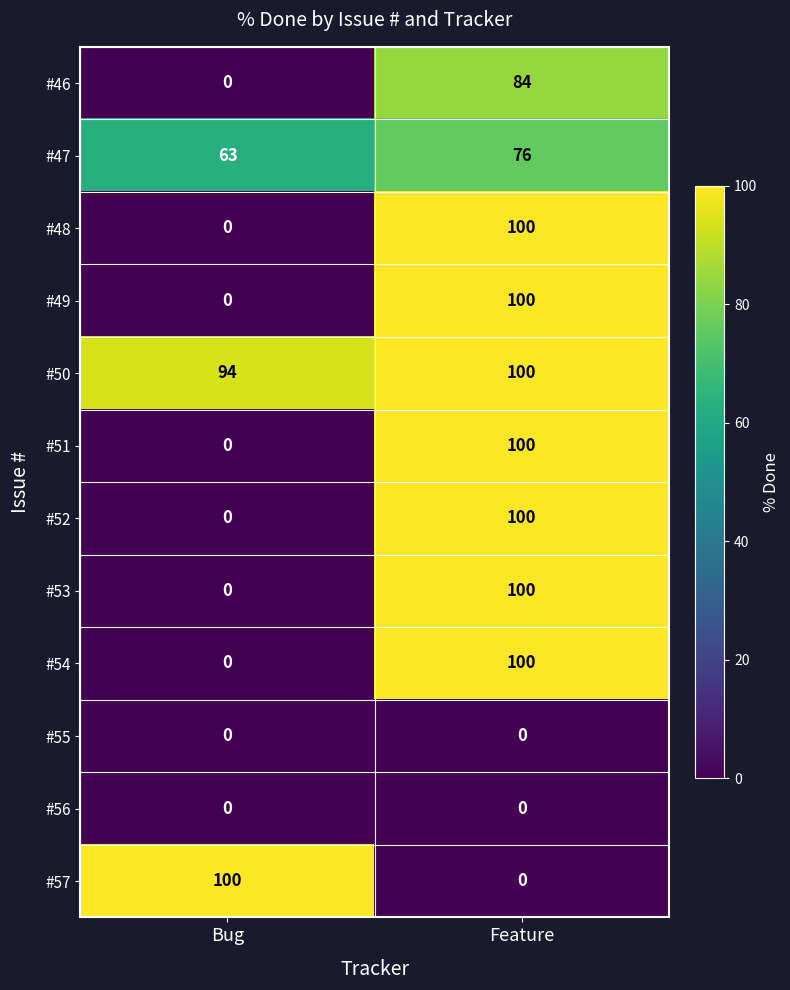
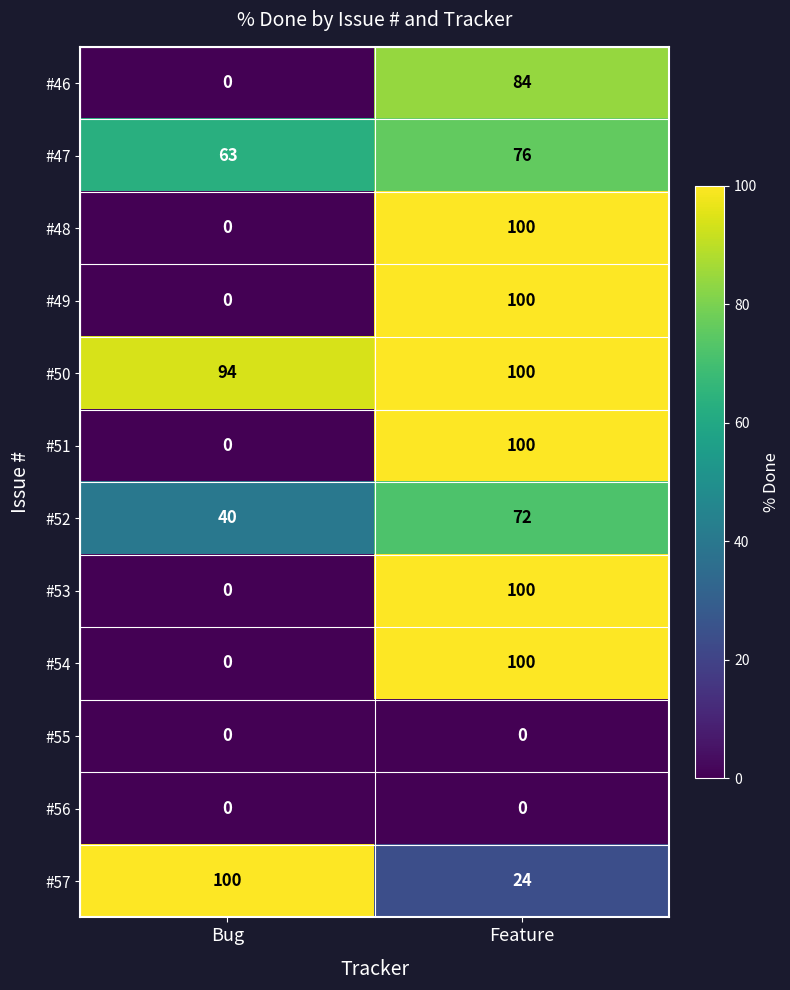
  {
    "#46": {
      "Bug": 0,
      "Feature": 84
    },
    "#47": {
      "Bug": 63,
      "Feature": 76
    },
    "#48": {
      "Bug": 0,
      "Feature": 100
    },
    "#49": {
      "Bug": 0,
      "Feature": 100
    },
    "#50": {
      "Bug": 94,
      "Feature": 100
    },
    "#51": {
      "Bug": 0,
      "Feature": 100
    },
    "#52": {
-     "Bug": 0,
-     "Feature": 100
+     "Bug": 40,
+     "Feature": 72
    },
    "#53": {
      "Bug": 0,
      "Feature": 100
    },
    "#54": {
      "Bug": 0,
      "Feature": 100
    },
    "#55": {
      "Bug": 0,
      "Feature": 0
    },
    "#56": {
      "Bug": 0,
      "Feature": 0
    },
    "#57": {
      "Bug": 100,
-     "Feature": 0
+     "Feature": 24
    }
  }
